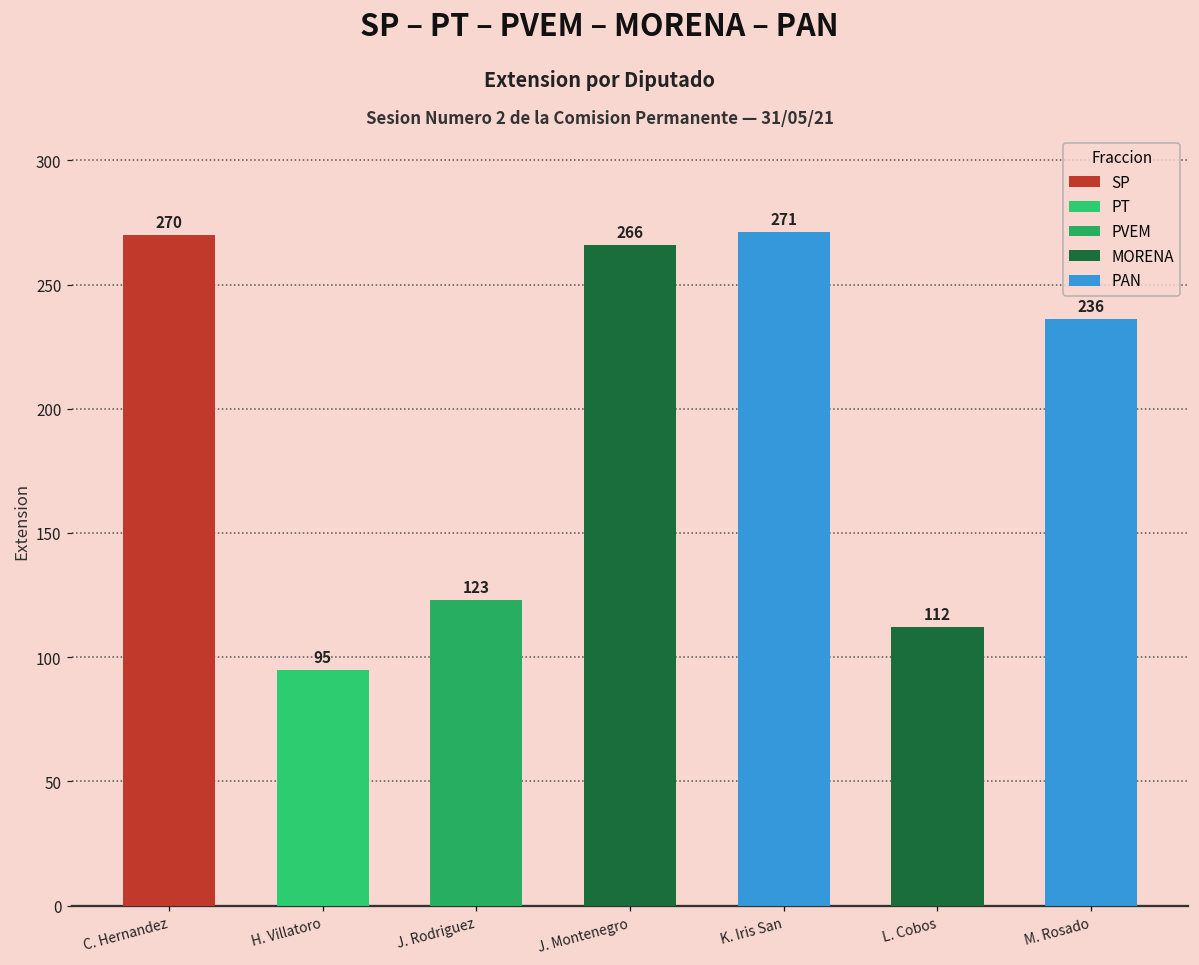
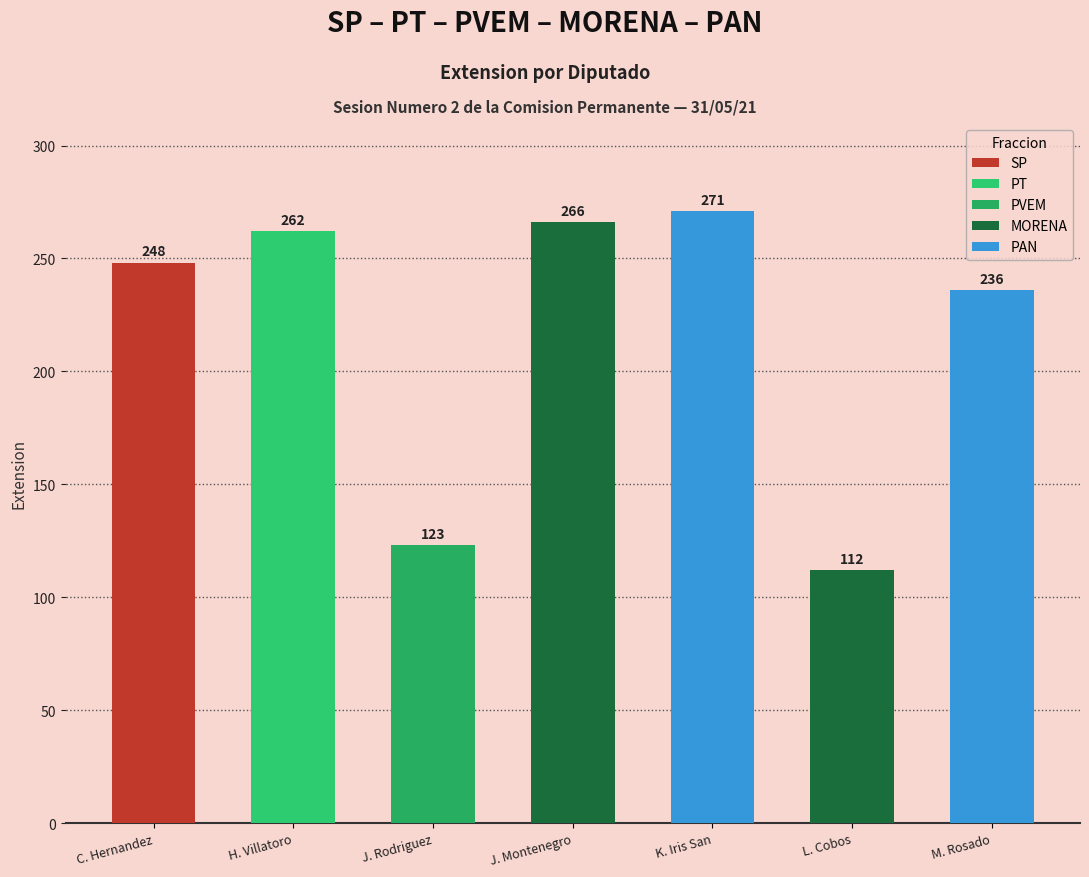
  {
-   "C. Hernandez": 270,
-   "H. Villatoro": 95,
+   "C. Hernandez": 248,
+   "H. Villatoro": 262,
    "J. Rodriguez": 123,
    "J. Montenegro": 266,
    "K. Iris San": 271,
    "L. Cobos": 112,
    "M. Rosado": 236
  }
